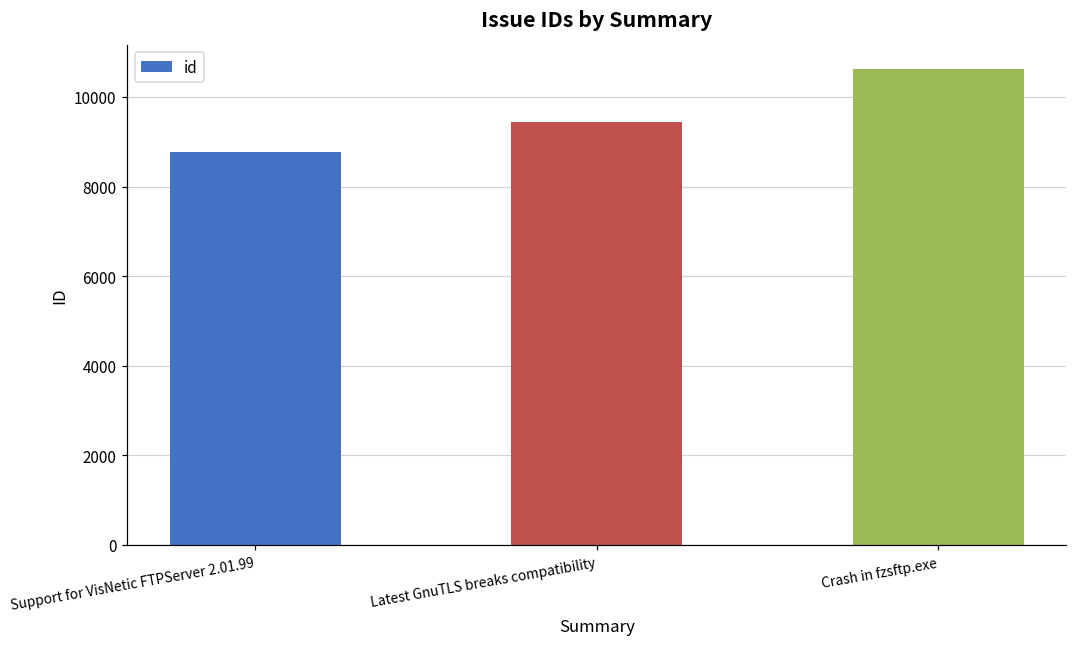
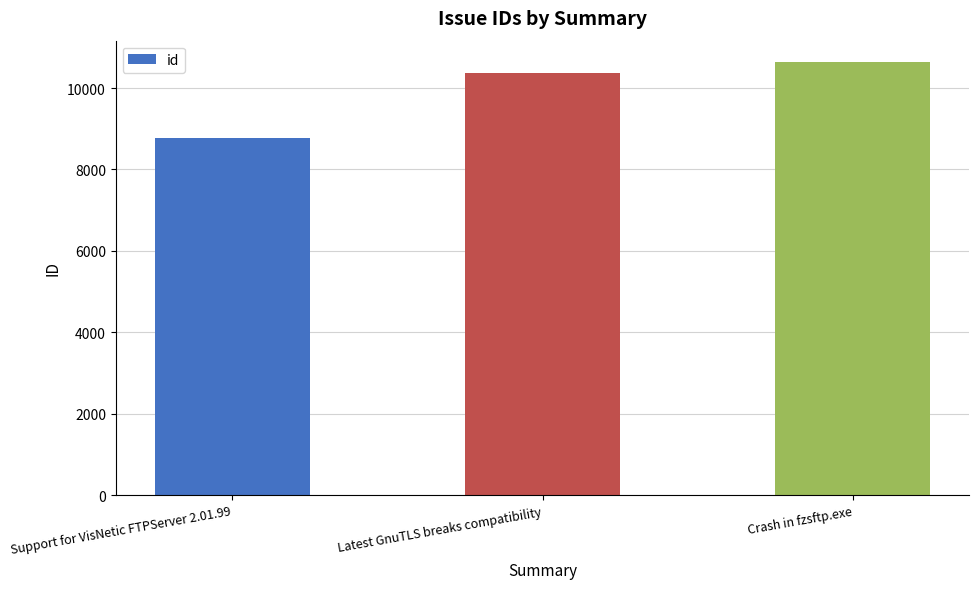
  {
    "Support for VisNetic FTPServer 2.01.99": 8800,
-   "Latest GnuTLS breaks compatibility": 9400,
+   "Latest GnuTLS breaks compatibility": 10400,
    "Crash in fzsftp.exe": 10600
  }
